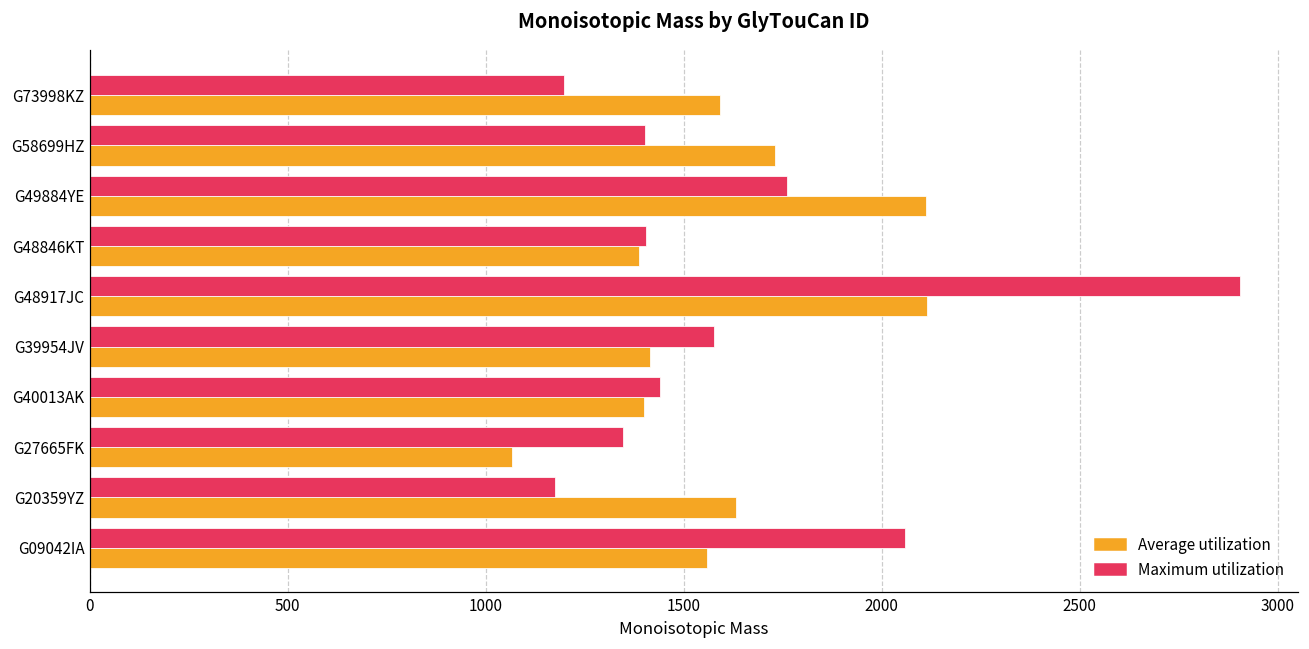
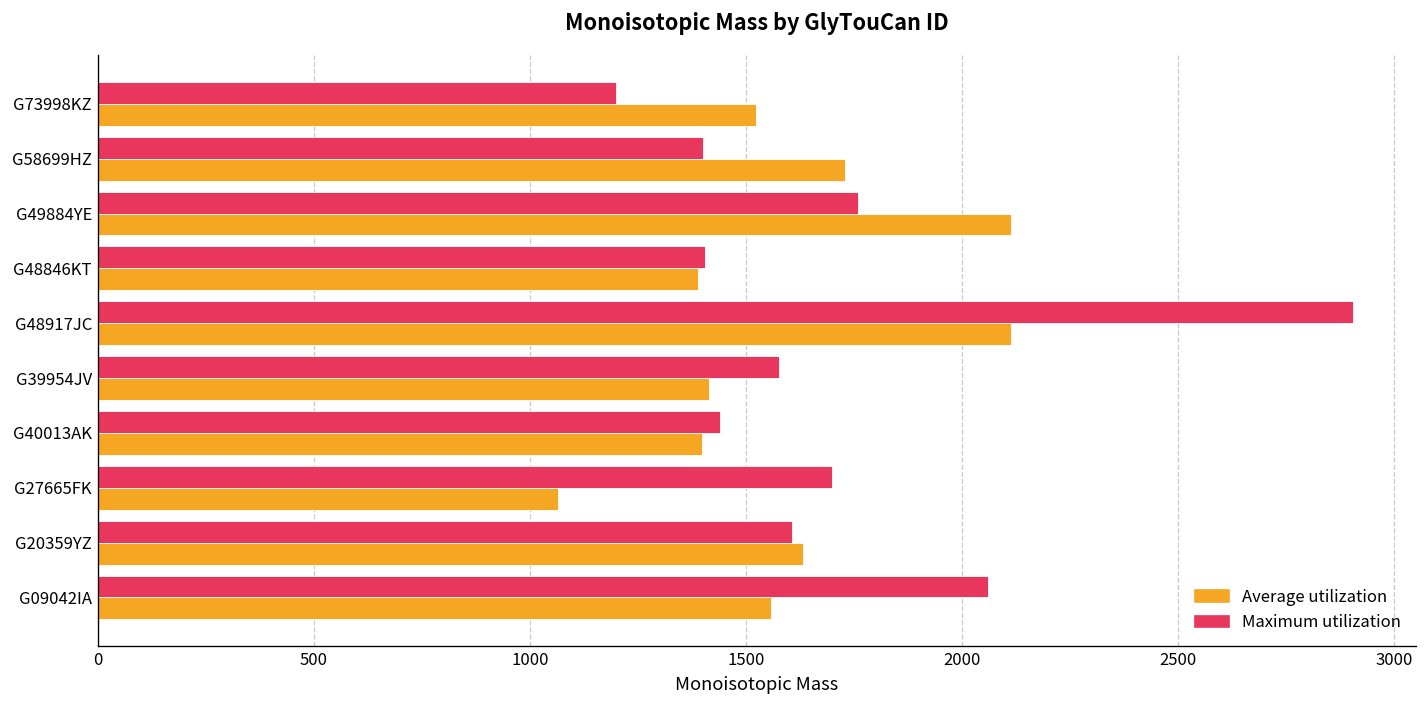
  {
    "Average utilization": {
-     "G73998KZ": 1590,
+     "G73998KZ": 1520,
      "G58699HZ": 1730,
      "G49884YE": 2110,
      "G48846KT": 1390,
      "G48917JC": 2110,
      "G39954JV": 1420,
      "G40013AK": 1400,
      "G27665FK": 1070,
      "G20359YZ": 1630,
      "G09042IA": 1560
    },
    "Maximum utilization": {
      "G73998KZ": 1200,
      "G58699HZ": 1400,
      "G49884YE": 1760,
      "G48846KT": 1400,
      "G48917JC": 2910,
      "G39954JV": 1580,
      "G40013AK": 1440,
-     "G27665FK": 1350,
-     "G20359YZ": 1170,
+     "G27665FK": 1700,
+     "G20359YZ": 1610,
      "G09042IA": 2060
    }
  }
